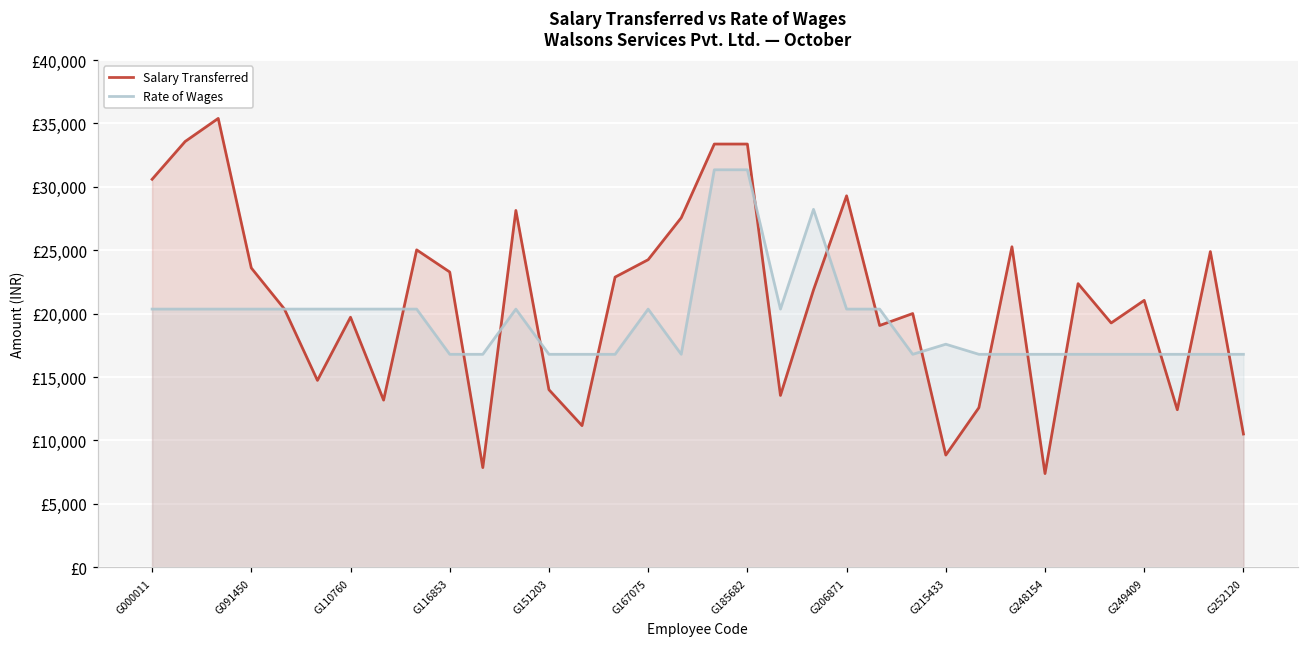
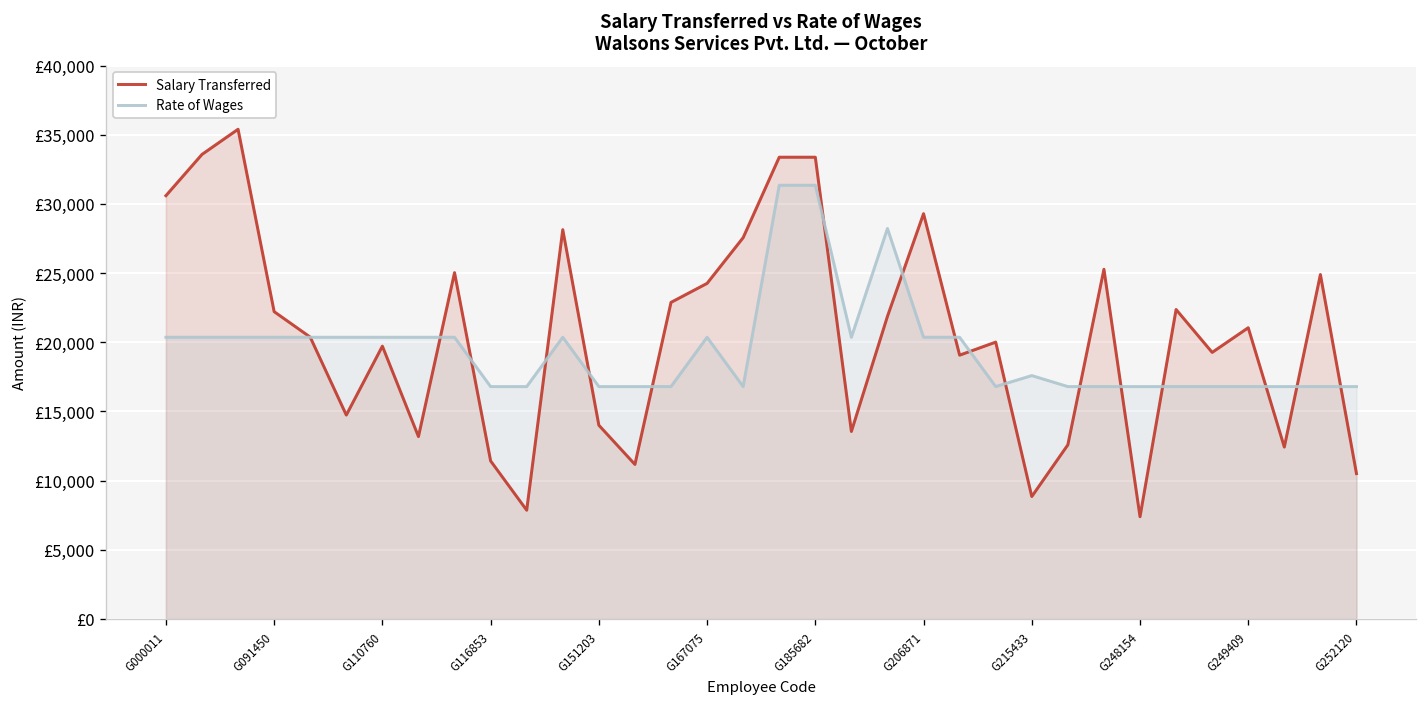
  {
    "Salary Transferred": {
      "G000011": "£30,600",
-     "G091450": "£23,600",
+     "G091450": "£22,200",
      "G110760": "£19,700",
-     "G116853": "£23,300",
+     "G116853": "£11,400",
      "G151203": "£14,000",
      "G167075": "£24,300",
      "G185682": "£33,400",
      "G206871": "£29,300",
      "G215433": "£8,800",
      "G248154": "£7,400",
      "G249409": "£21,000",
      "G252120": "£10,500"
    },
    "Rate of Wages": {
      "G000011": "£20,400",
      "G091450": "£20,400",
      "G110760": "£20,400",
      "G116853": "£16,800",
      "G151203": "£16,800",
      "G167075": "£20,400",
      "G185682": "£31,300",
      "G206871": "£20,400",
      "G215433": "£17,600",
      "G248154": "£16,800",
      "G249409": "£16,800",
      "G252120": "£16,800"
    }
  }
